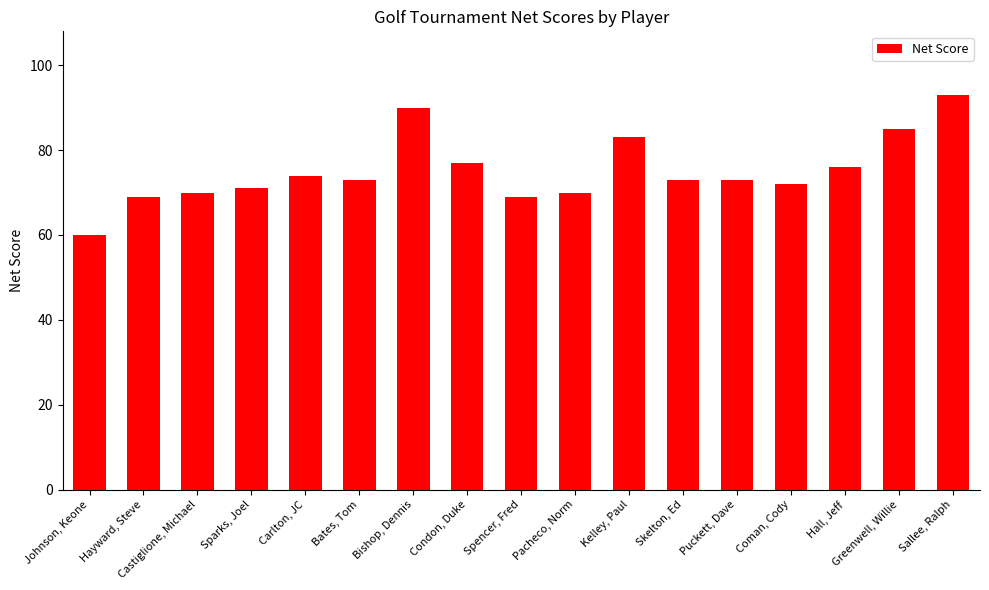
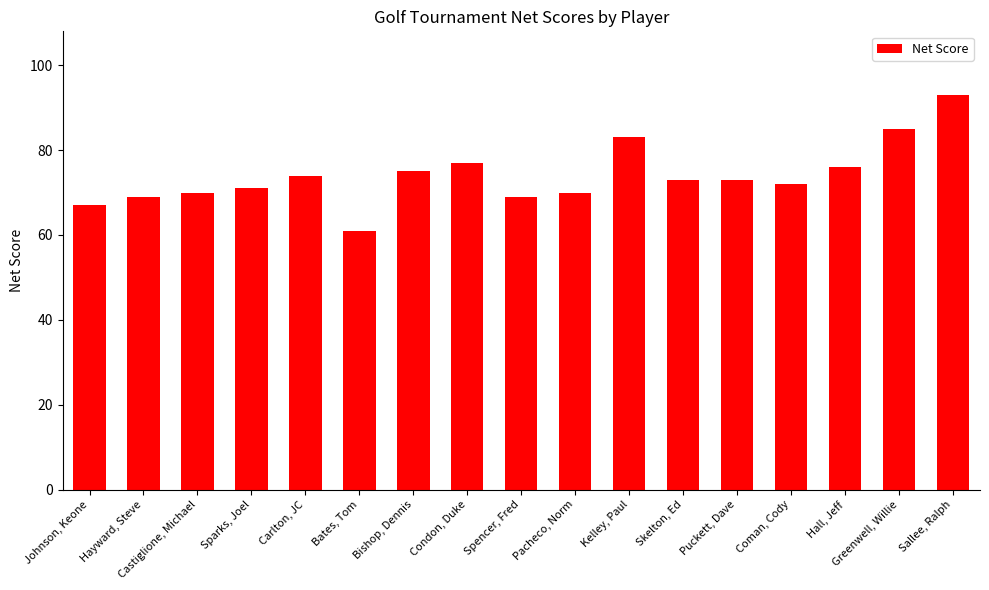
  {
-   "Johnson, Keone": 60,
+   "Johnson, Keone": 67,
    "Hayward, Steve": 69,
    "Castiglione, Michael": 70,
    "Sparks, Joel": 71,
    "Carlton, JC": 74,
-   "Bates, Tom": 73,
-   "Bishop, Dennis": 90,
+   "Bates, Tom": 61,
+   "Bishop, Dennis": 75,
    "Condon, Duke": 77,
    "Spencer, Fred": 69,
    "Pacheco, Norm": 70,
    "Kelley, Paul": 83,
    "Skelton, Ed": 73,
    "Puckett, Dave": 73,
    "Coman, Cody": 72,
    "Hall, Jeff": 76,
    "Greenwell, Willie": 85,
    "Sallee, Ralph": 93
  }
